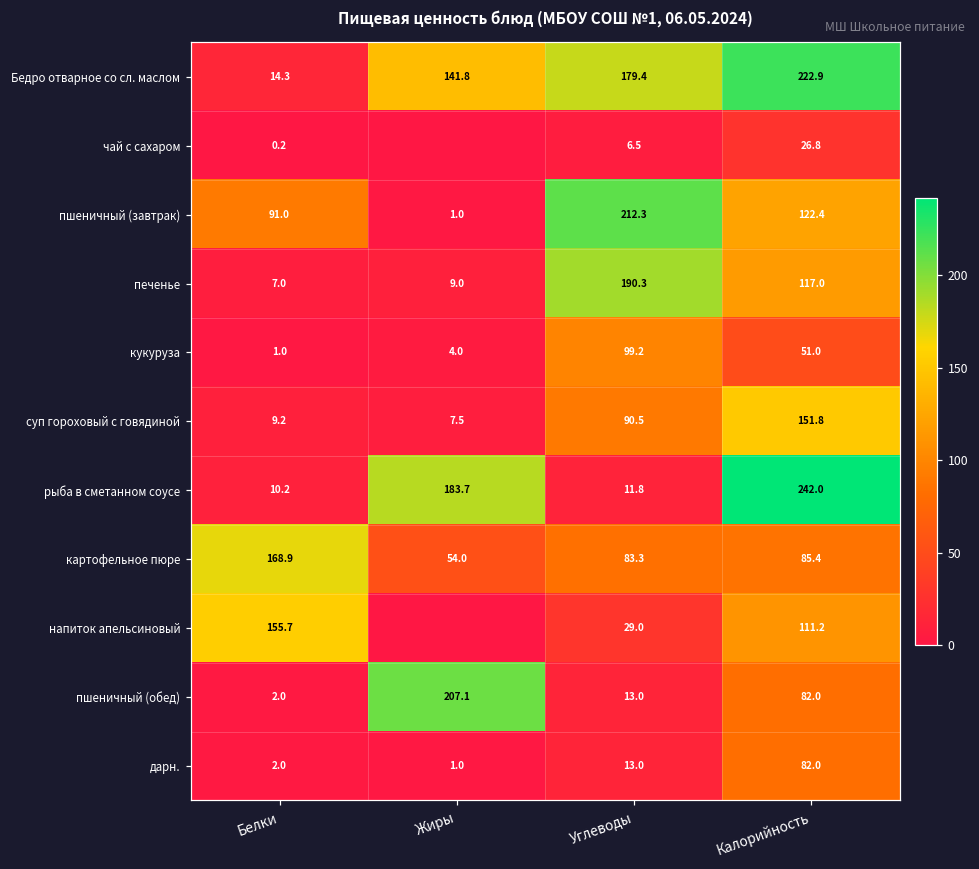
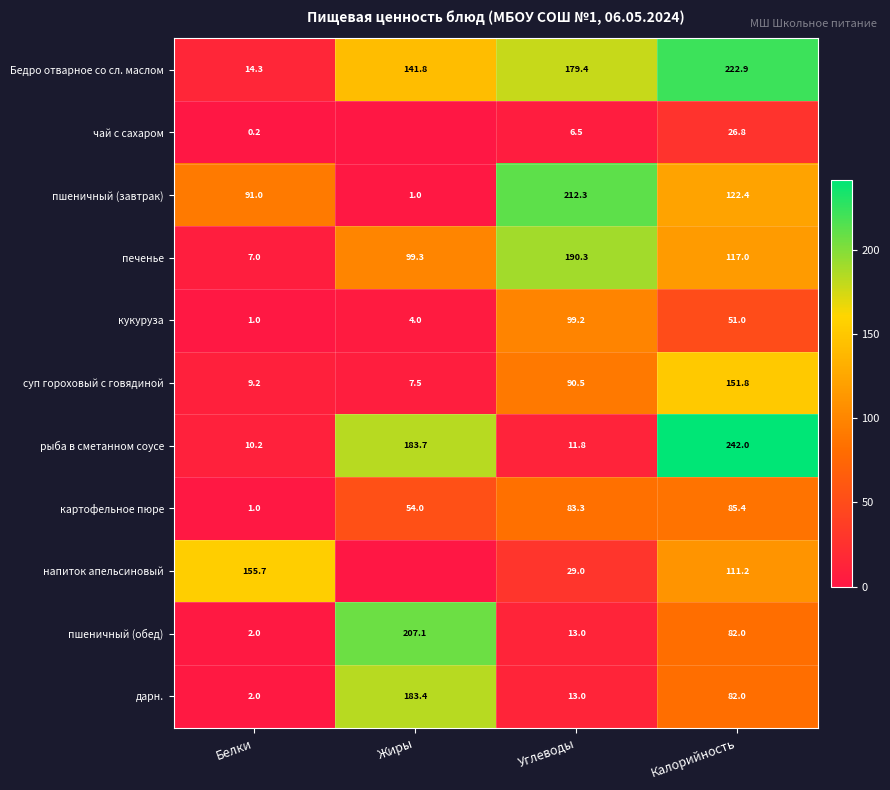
  {
    "Бедро отварное со сл. маслом": {
      "Белки": 14.3,
      "Жиры": 141.8,
      "Углеводы": 179.4,
      "Калорийность": 222.9
    },
    "чай с сахаром": {
      "Белки": 0.2,
      "Углеводы": 6.5,
      "Калорийность": 26.8
    },
    "пшеничный (завтрак)": {
      "Белки": 91.0,
      "Жиры": 1.0,
      "Углеводы": 212.3,
      "Калорийность": 122.4
    },
    "печенье": {
      "Белки": 7.0,
-     "Жиры": 9.0,
+     "Жиры": 99.3,
      "Углеводы": 190.3,
      "Калорийность": 117.0
    },
    "кукуруза": {
      "Белки": 1.0,
      "Жиры": 4.0,
      "Углеводы": 99.2,
      "Калорийность": 51.0
    },
    "суп гороховый с говядиной": {
      "Белки": 9.2,
      "Жиры": 7.5,
      "Углеводы": 90.5,
      "Калорийность": 151.8
    },
    "рыба в сметанном соусе": {
      "Белки": 10.2,
      "Жиры": 183.7,
      "Углеводы": 11.8,
      "Калорийность": 242.0
    },
    "картофельное пюре": {
-     "Белки": 168.9,
+     "Белки": 1.0,
      "Жиры": 54.0,
      "Углеводы": 83.3,
      "Калорийность": 85.4
    },
    "напиток апельсиновый": {
      "Белки": 155.7,
      "Углеводы": 29.0,
      "Калорийность": 111.2
    },
    "пшеничный (обед)": {
      "Белки": 2.0,
      "Жиры": 207.1,
      "Углеводы": 13.0,
      "Калорийность": 82.0
    },
    "дарн.": {
      "Белки": 2.0,
-     "Жиры": 1.0,
+     "Жиры": 183.4,
      "Углеводы": 13.0,
      "Калорийность": 82.0
    }
  }
